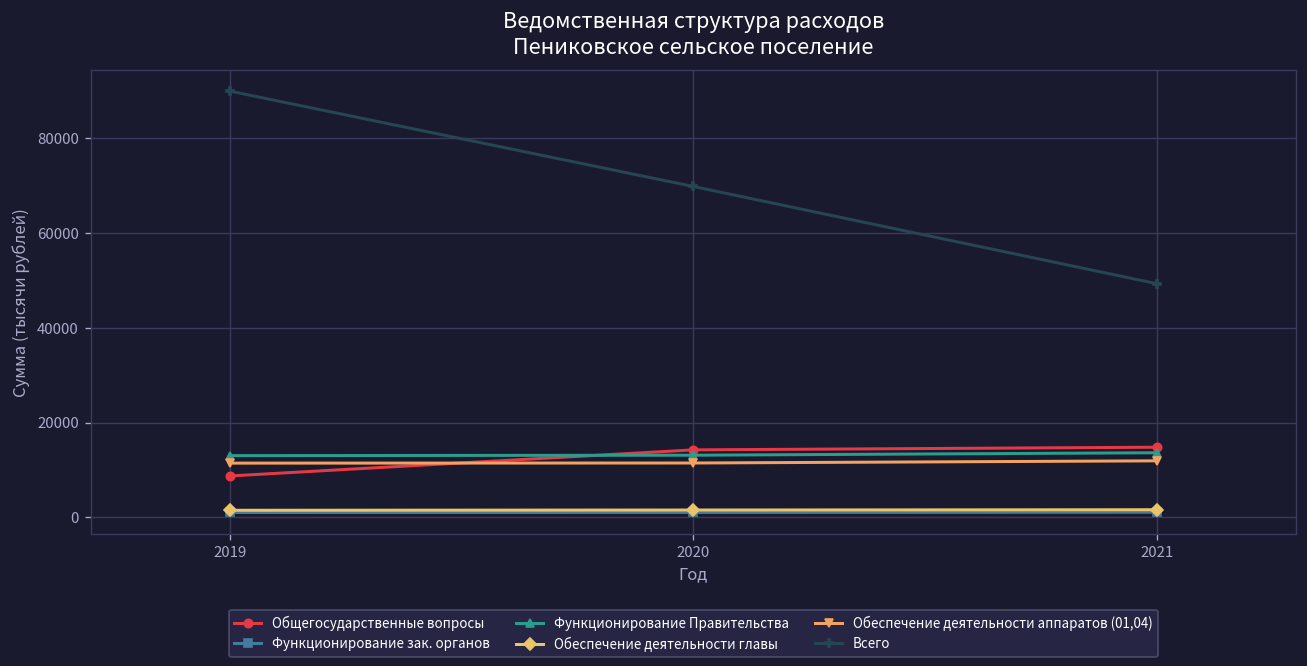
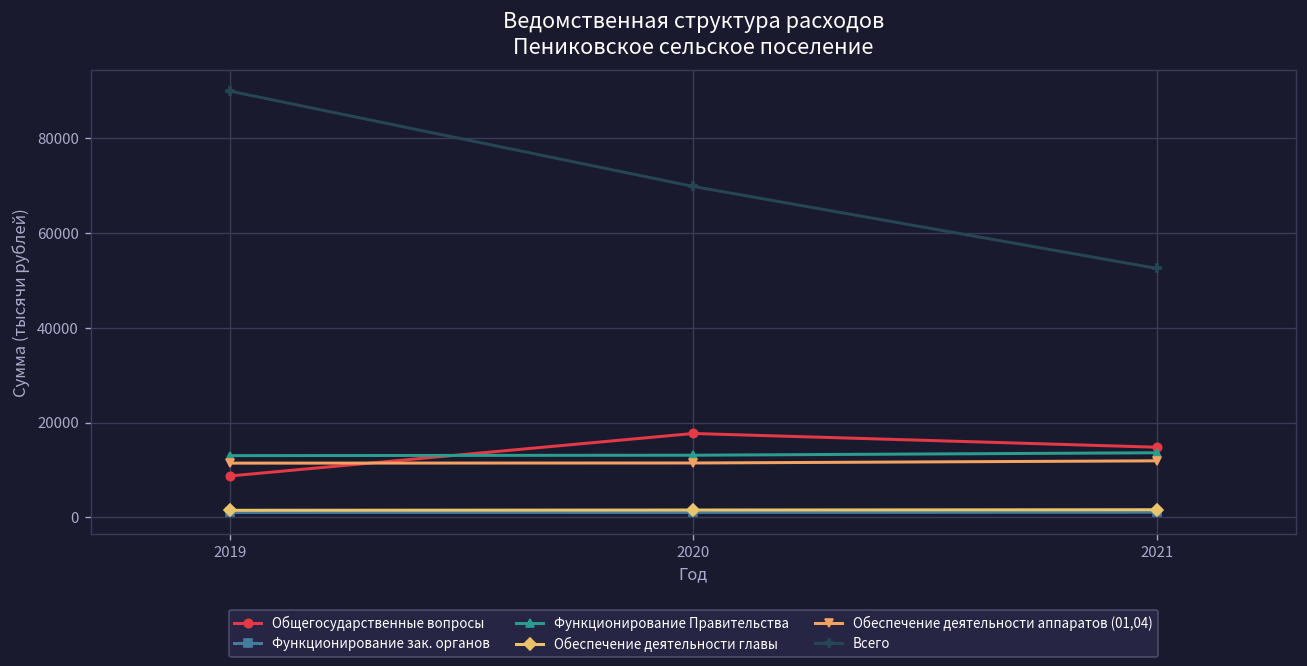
  {
    "Общегосударственные вопросы": {
      "2019": 9000,
-     "2020": 14000,
+     "2020": 18000,
      "2021": 15000
    },
    "Всего": {
      "2019": 90000,
      "2020": 70000,
-     "2021": 49000
+     "2021": 53000
    }
  }
